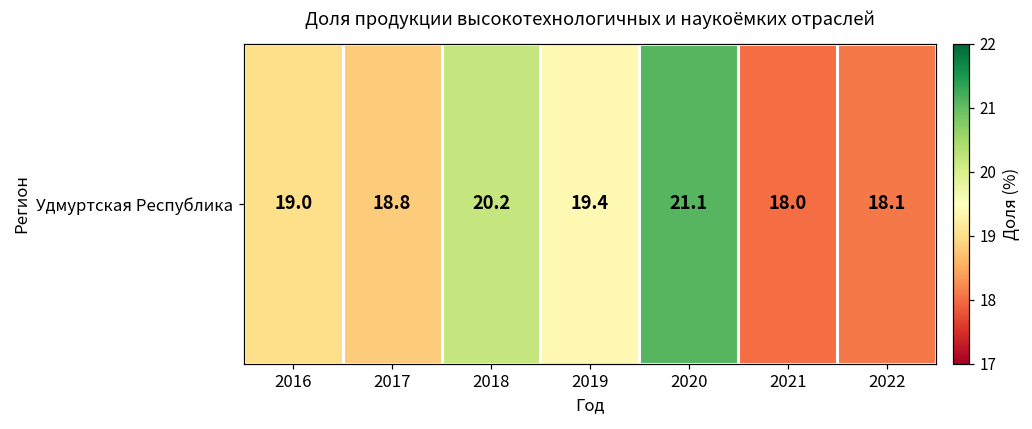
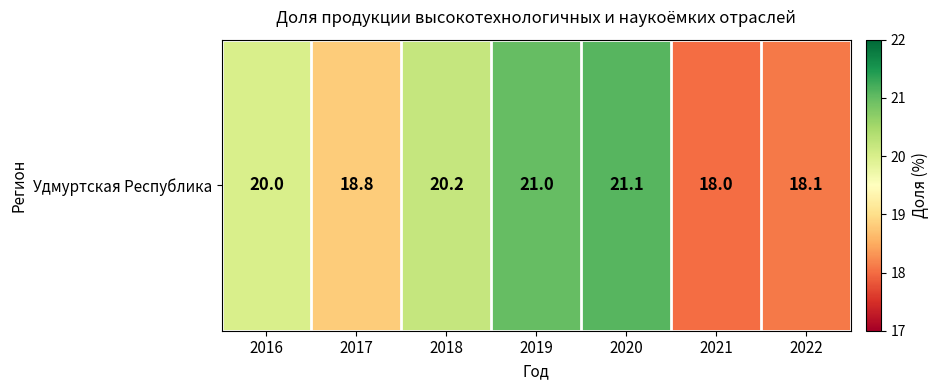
  {
    "Удмуртская Республика": {
-     "2016": 19.0,
+     "2016": 20.0,
      "2017": 18.8,
      "2018": 20.2,
-     "2019": 19.4,
+     "2019": 21.0,
      "2020": 21.1,
      "2021": 18.0,
      "2022": 18.1
    }
  }
